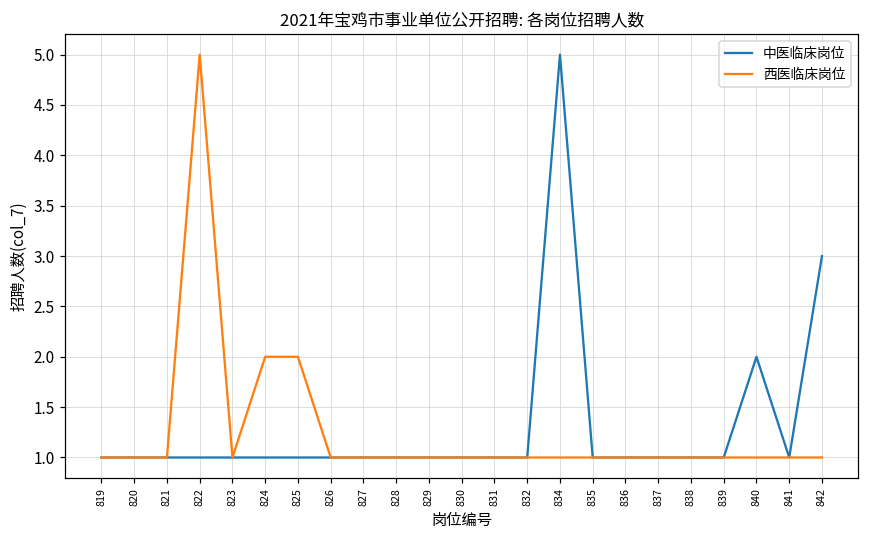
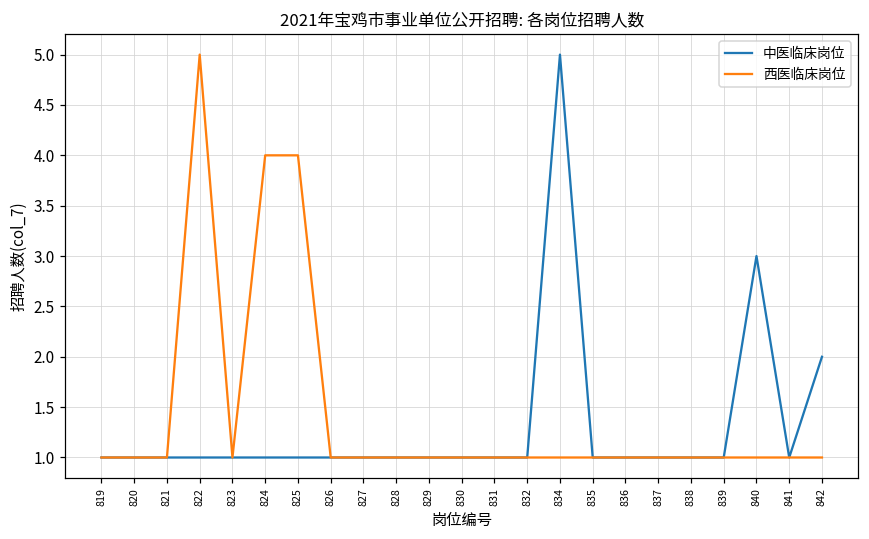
  {
    "中医临床岗位": {
      "822": 1,
      "824": 1,
      "825": 1,
      "834": 5,
-     "840": 2,
-     "842": 3
+     "840": 3,
+     "842": 2
    },
    "西医临床岗位": {
      "822": 5,
-     "824": 2,
-     "825": 2,
+     "824": 4,
+     "825": 4,
      "834": 1,
      "840": 1,
      "842": 1
    }
  }
